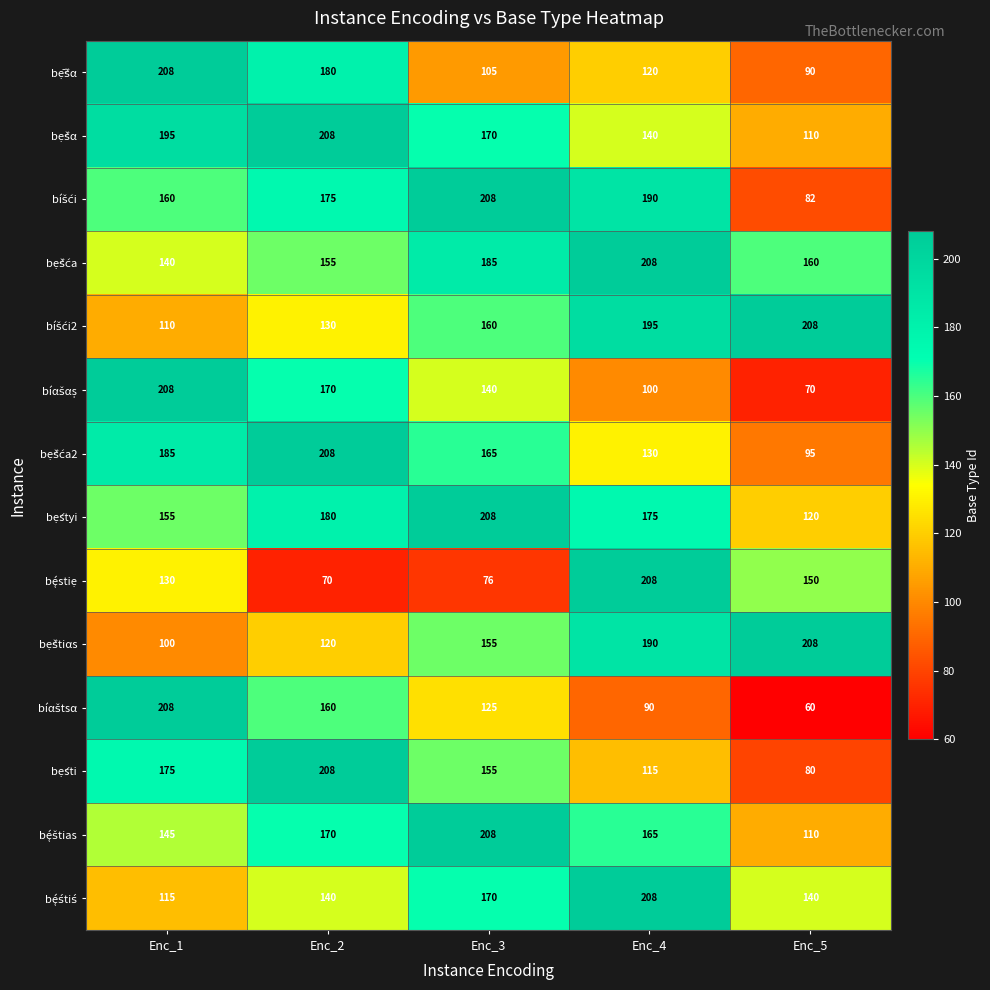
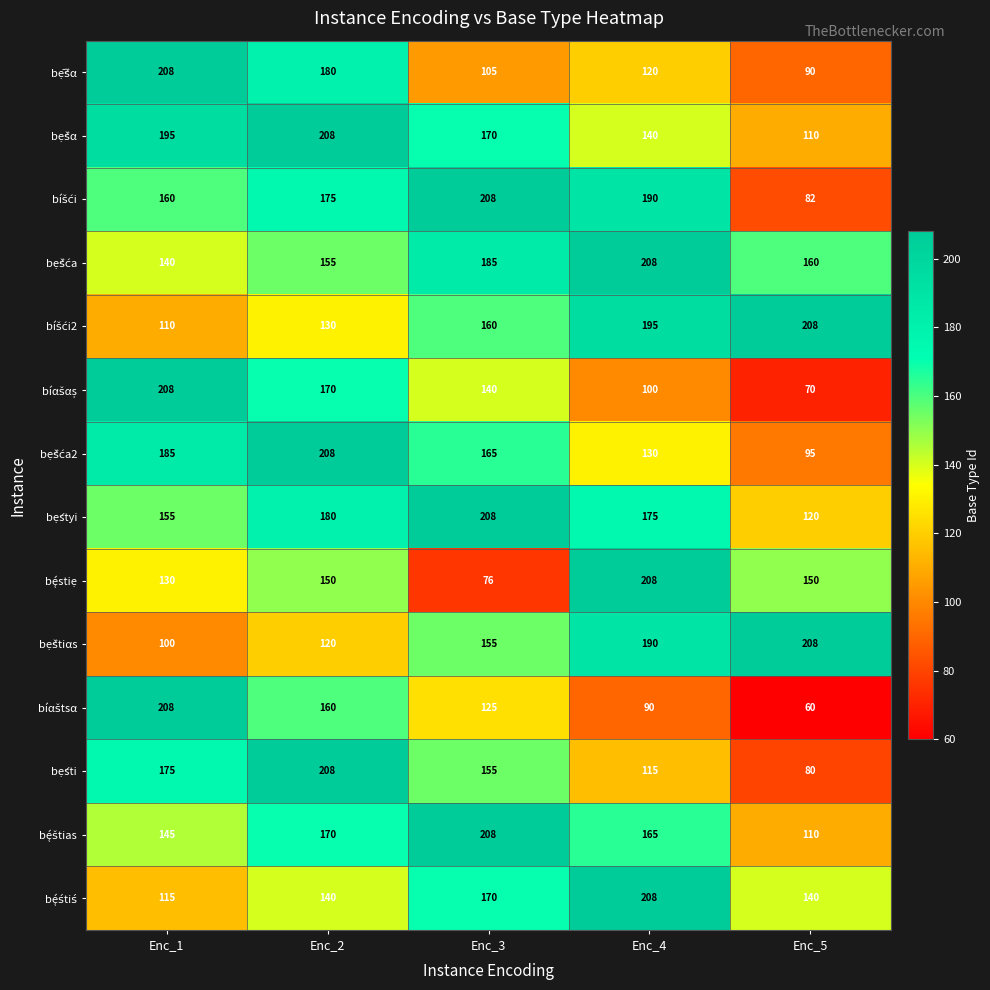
  {
    "bẹ̄́šα": {
      "Enc_1": 208,
      "Enc_2": 180,
      "Enc_3": 105,
      "Enc_4": 120,
      "Enc_5": 90
    },
    "bẹ́šα": {
      "Enc_1": 195,
      "Enc_2": 208,
      "Enc_3": 170,
      "Enc_4": 140,
      "Enc_5": 110
    },
    "bíšći": {
      "Enc_1": 160,
      "Enc_2": 175,
      "Enc_3": 208,
      "Enc_4": 190,
      "Enc_5": 82
    },
    "bẹ́šća": {
      "Enc_1": 140,
      "Enc_2": 155,
      "Enc_3": 185,
      "Enc_4": 208,
      "Enc_5": 160
    },
    "bíšći2": {
      "Enc_1": 110,
      "Enc_2": 130,
      "Enc_3": 160,
      "Enc_4": 195,
      "Enc_5": 208
    },
    "bíαšαs̩": {
      "Enc_1": 208,
      "Enc_2": 170,
      "Enc_3": 140,
      "Enc_4": 100,
      "Enc_5": 70
    },
    "bẹ́šća2": {
      "Enc_1": 185,
      "Enc_2": 208,
      "Enc_3": 165,
      "Enc_4": 130,
      "Enc_5": 95
    },
    "bẹ́styi": {
      "Enc_1": 155,
      "Enc_2": 180,
      "Enc_3": 208,
      "Enc_4": 175,
      "Enc_5": 120
    },
    "bé̜stiẹ": {
      "Enc_1": 130,
-     "Enc_2": 70,
+     "Enc_2": 150,
      "Enc_3": 76,
      "Enc_4": 208,
      "Enc_5": 150
    },
    "bẹ́štiαs": {
      "Enc_1": 100,
      "Enc_2": 120,
      "Enc_3": 155,
      "Enc_4": 190,
      "Enc_5": 208
    },
    "bíαštsα": {
      "Enc_1": 208,
      "Enc_2": 160,
      "Enc_3": 125,
      "Enc_4": 90,
      "Enc_5": 60
    },
    "bẹ́sti": {
      "Enc_1": 175,
      "Enc_2": 208,
      "Enc_3": 155,
      "Enc_4": 115,
      "Enc_5": 80
    },
    "bé̜štias": {
      "Enc_1": 145,
      "Enc_2": 170,
      "Enc_3": 208,
      "Enc_4": 165,
      "Enc_5": 110
    },
    "bé̜śtiś": {
      "Enc_1": 115,
      "Enc_2": 140,
      "Enc_3": 170,
      "Enc_4": 208,
      "Enc_5": 140
    }
  }
